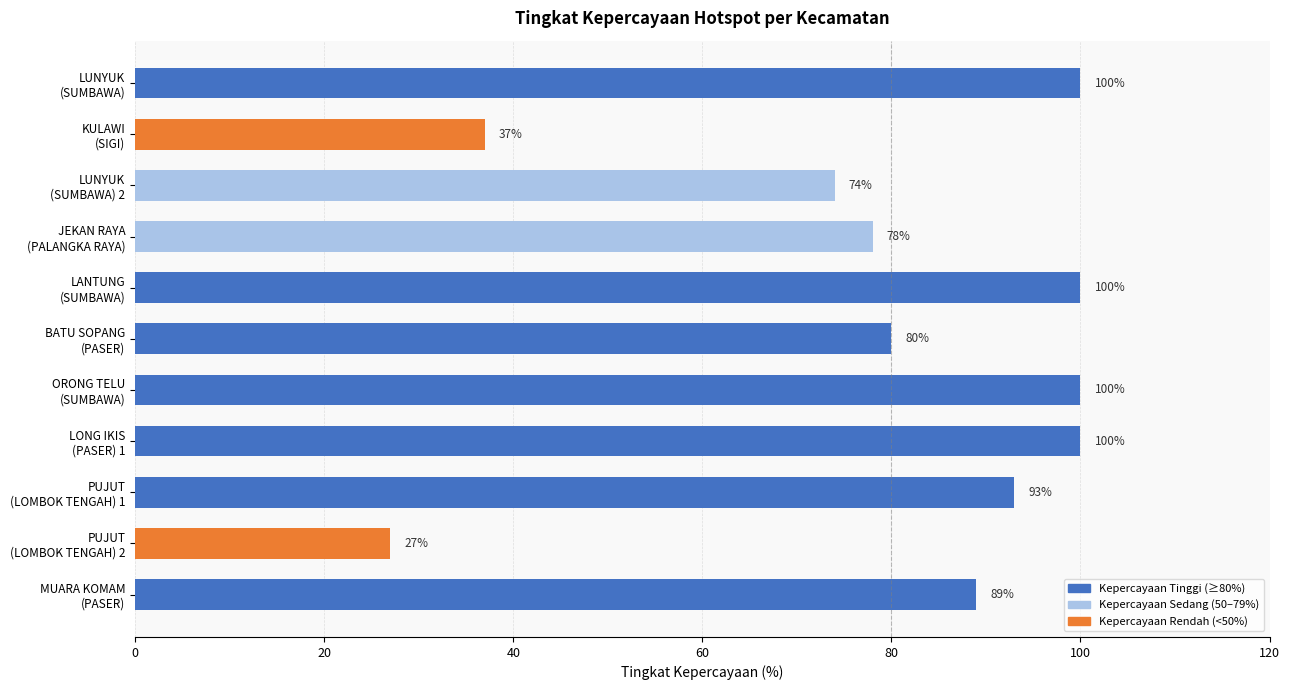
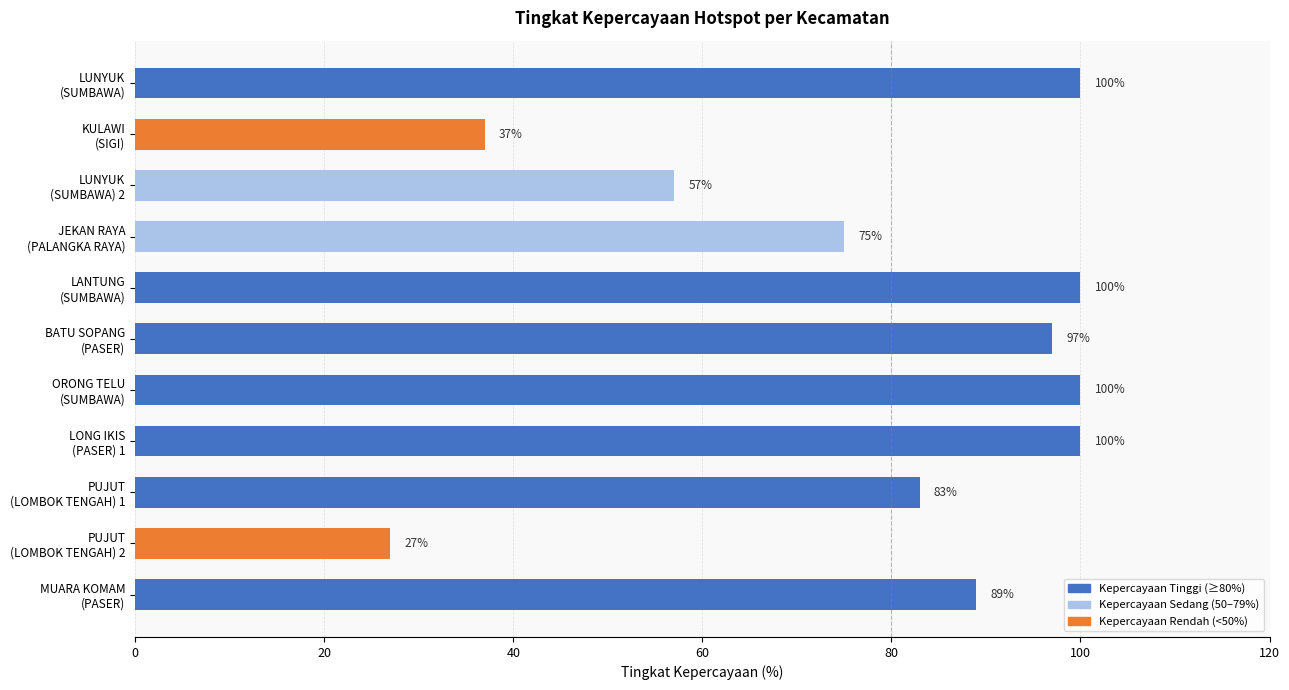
  {
    "LUNYUK (SUMBAWA)": "100%",
    "KULAWI (SIGI)": "37%",
-   "LUNYUK (SUMBAWA) 2": "74%",
-   "JEKAN RAYA (PALANGKA RAYA)": "78%",
+   "LUNYUK (SUMBAWA) 2": "57%",
+   "JEKAN RAYA (PALANGKA RAYA)": "75%",
    "LANTUNG (SUMBAWA)": "100%",
-   "BATU SOPANG (PASER)": "80%",
+   "BATU SOPANG (PASER)": "97%",
    "ORONG TELU (SUMBAWA)": "100%",
    "LONG IKIS (PASER) 1": "100%",
-   "PUJUT (LOMBOK TENGAH) 1": "93%",
+   "PUJUT (LOMBOK TENGAH) 1": "83%",
    "PUJUT (LOMBOK TENGAH) 2": "27%",
    "MUARA KOMAM (PASER)": "89%"
  }
